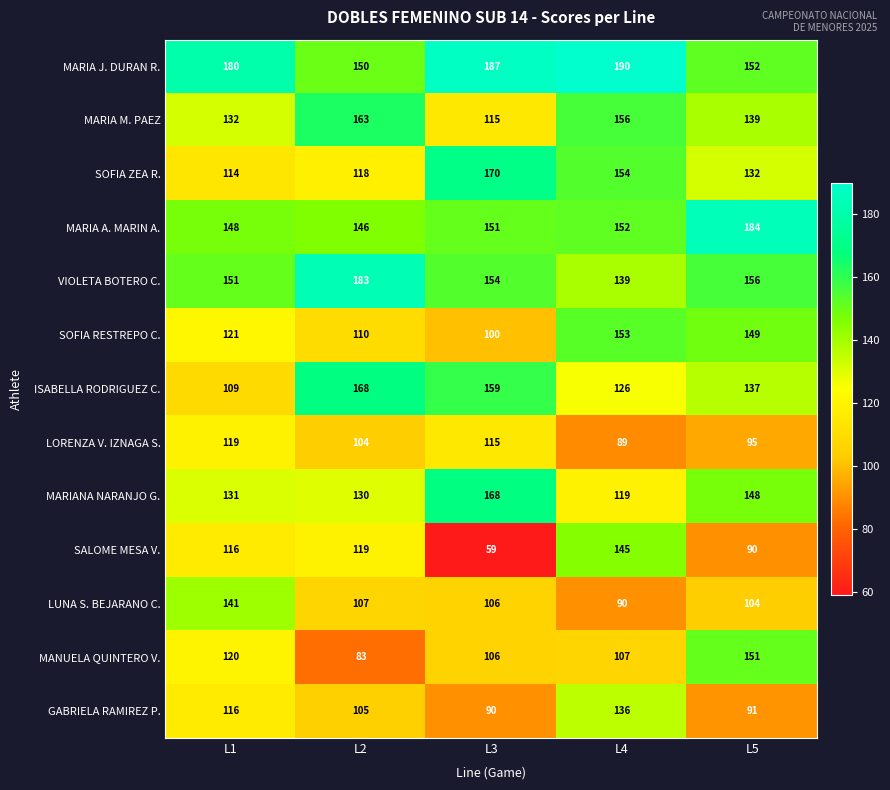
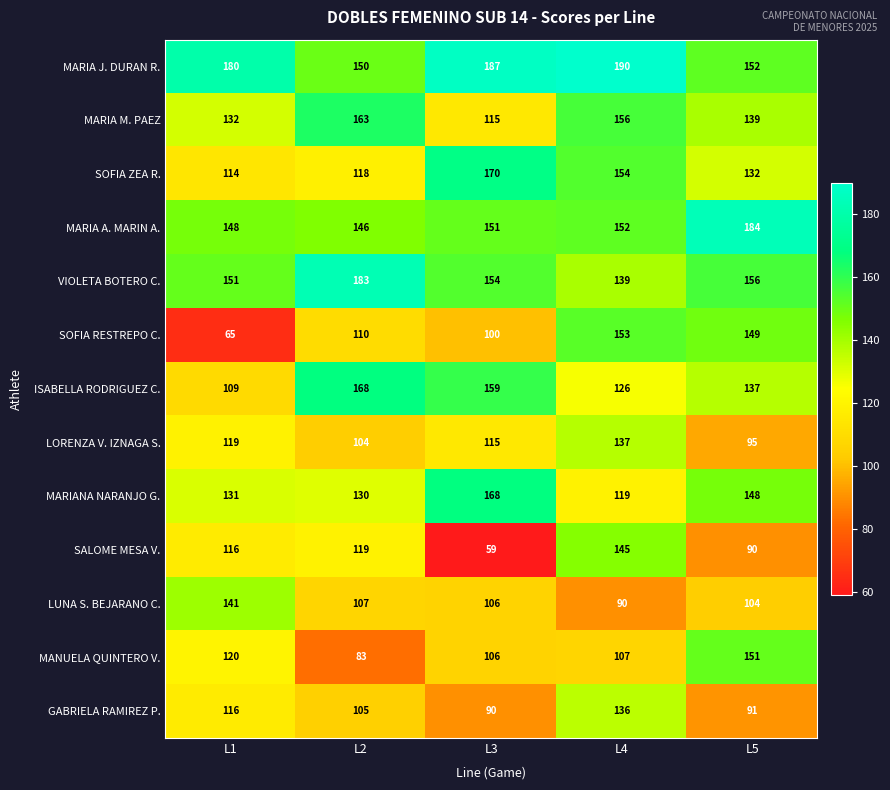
  {
    "MARIA J. DURAN R.": {
      "L1": 180,
      "L2": 150,
      "L3": 187,
      "L4": 190,
      "L5": 152
    },
    "MARIA M. PAEZ": {
      "L1": 132,
      "L2": 163,
      "L3": 115,
      "L4": 156,
      "L5": 139
    },
    "SOFIA ZEA R.": {
      "L1": 114,
      "L2": 118,
      "L3": 170,
      "L4": 154,
      "L5": 132
    },
    "MARIA A. MARIN A.": {
      "L1": 148,
      "L2": 146,
      "L3": 151,
      "L4": 152,
      "L5": 184
    },
    "VIOLETA BOTERO C.": {
      "L1": 151,
      "L2": 183,
      "L3": 154,
      "L4": 139,
      "L5": 156
    },
    "SOFIA RESTREPO C.": {
-     "L1": 121,
+     "L1": 65,
      "L2": 110,
      "L3": 100,
      "L4": 153,
      "L5": 149
    },
    "ISABELLA RODRIGUEZ C.": {
      "L1": 109,
      "L2": 168,
      "L3": 159,
      "L4": 126,
      "L5": 137
    },
    "LORENZA V. IZNAGA S.": {
      "L1": 119,
      "L2": 104,
      "L3": 115,
-     "L4": 89,
+     "L4": 137,
      "L5": 95
    },
    "MARIANA NARANJO G.": {
      "L1": 131,
      "L2": 130,
      "L3": 168,
      "L4": 119,
      "L5": 148
    },
    "SALOME MESA V.": {
      "L1": 116,
      "L2": 119,
      "L3": 59,
      "L4": 145,
      "L5": 90
    },
    "LUNA S. BEJARANO C.": {
      "L1": 141,
      "L2": 107,
      "L3": 106,
      "L4": 90,
      "L5": 104
    },
    "MANUELA QUINTERO V.": {
      "L1": 120,
      "L2": 83,
      "L3": 106,
      "L4": 107,
      "L5": 151
    },
    "GABRIELA RAMIREZ P.": {
      "L1": 116,
      "L2": 105,
      "L3": 90,
      "L4": 136,
      "L5": 91
    }
  }
